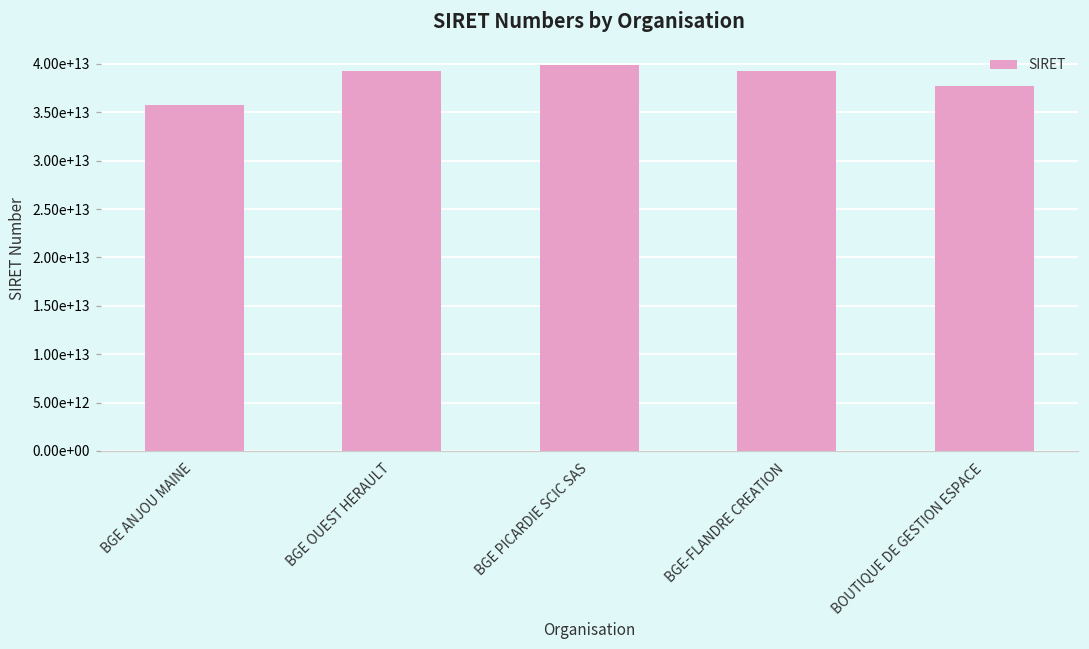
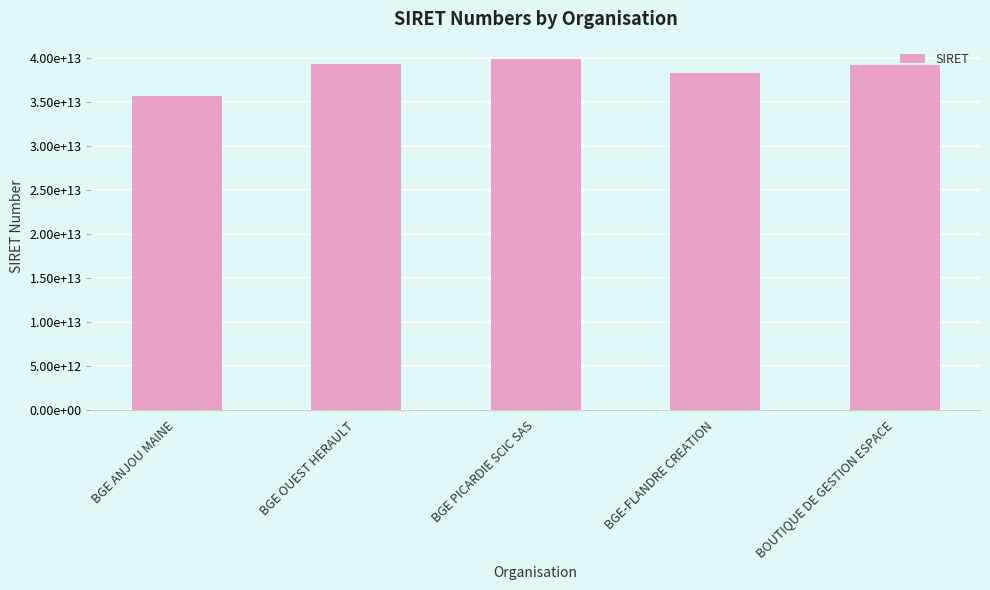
  {
    "BGE ANJOU MAINE": 36000000000000,
    "BGE OUEST HERAULT": 39000000000000,
    "BGE PICARDIE SCIC SAS": 40000000000000,
-   "BGE-FLANDRE CREATION": 39000000000000,
-   "BOUTIQUE DE GESTION ESPACE": 38000000000000
+   "BGE-FLANDRE CREATION": 38000000000000,
+   "BOUTIQUE DE GESTION ESPACE": 39000000000000
  }
